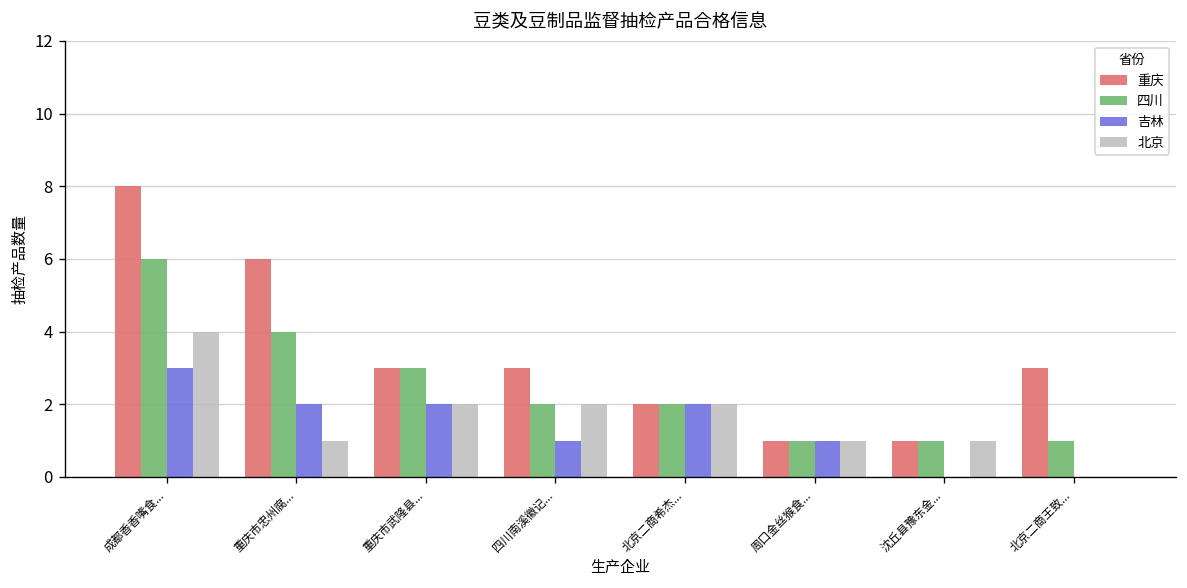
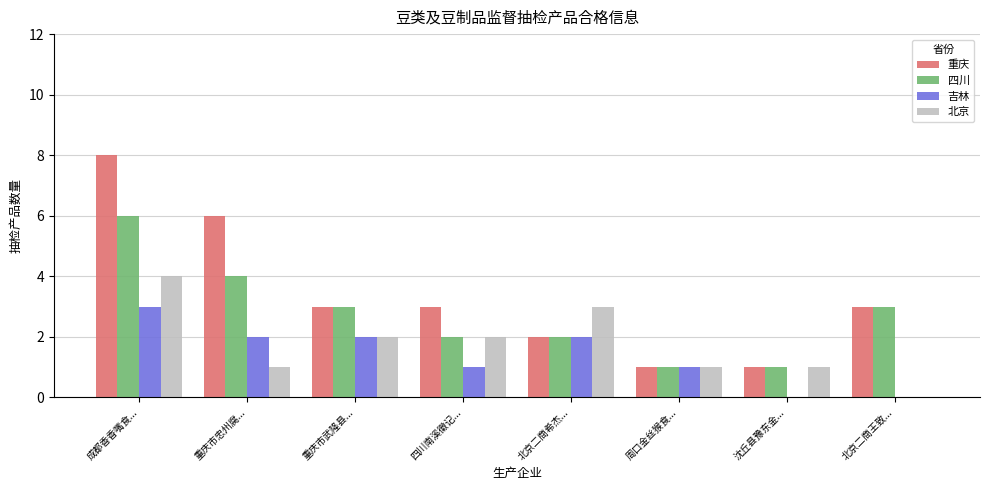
  {
    "重庆": {
      "成都香香嘴食...": 8,
      "重庆市忠州腐...": 6,
      "重庆市武隆县...": 3,
      "四川南溪徽记...": 3,
      "北京二商希杰...": 2,
      "周口金丝猴食...": 1,
      "沈丘县豫东金...": 1,
      "北京二商王致...": 3
    },
    "四川": {
      "成都香香嘴食...": 6,
      "重庆市忠州腐...": 4,
      "重庆市武隆县...": 3,
      "四川南溪徽记...": 2,
      "北京二商希杰...": 2,
      "周口金丝猴食...": 1,
      "沈丘县豫东金...": 1,
-     "北京二商王致...": 1
+     "北京二商王致...": 3
    },
    "吉林": {
      "成都香香嘴食...": 3,
      "重庆市忠州腐...": 2,
      "重庆市武隆县...": 2,
      "四川南溪徽记...": 1,
      "北京二商希杰...": 2,
      "周口金丝猴食...": 1,
      "沈丘县豫东金...": 0,
      "北京二商王致...": 0
    },
    "北京": {
      "成都香香嘴食...": 4,
      "重庆市忠州腐...": 1,
      "重庆市武隆县...": 2,
      "四川南溪徽记...": 2,
-     "北京二商希杰...": 2,
+     "北京二商希杰...": 3,
      "周口金丝猴食...": 1,
      "沈丘县豫东金...": 1,
      "北京二商王致...": 0
    }
  }
